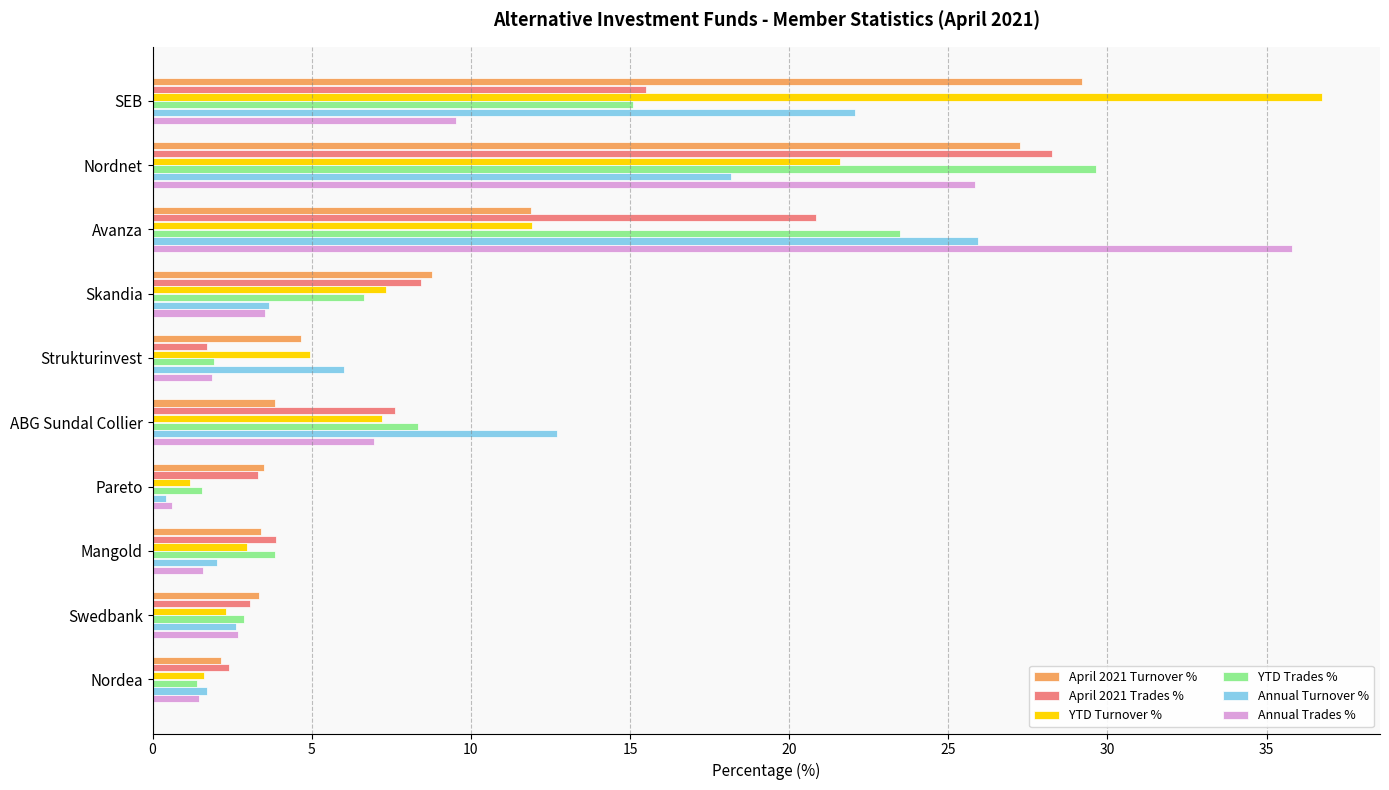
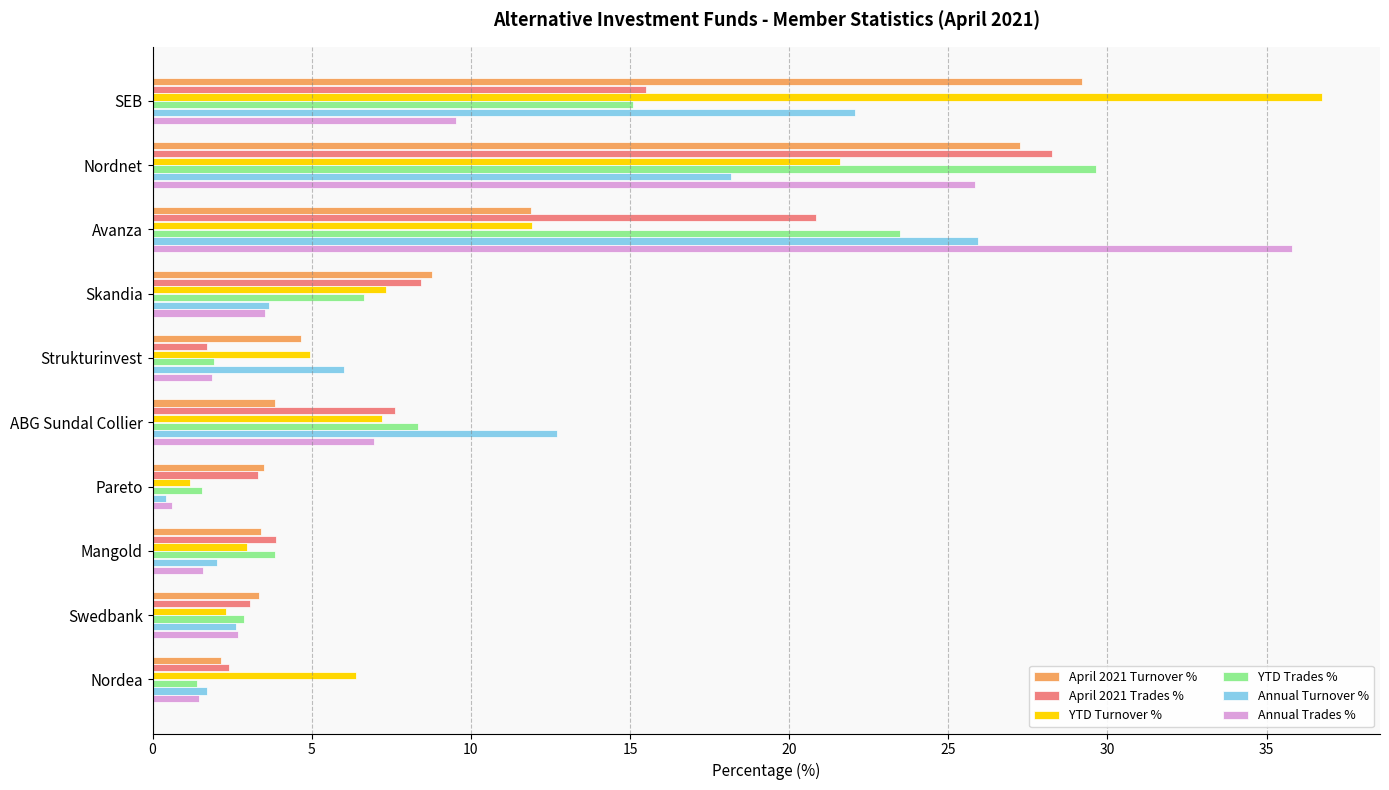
  {
    "YTD Turnover %": {
      "SEB": 36.7,
      "Nordnet": 21.6,
      "Avanza": 11.9,
      "Skandia": 7.3,
      "Strukturinvest": 4.9,
      "ABG Sundal Collier": 7.2,
      "Pareto": 1.2,
      "Mangold": 3.0,
      "Swedbank": 2.3,
-     "Nordea": 1.6
+     "Nordea": 6.4
    },
    "YTD Trades %": {
      "SEB": 15.1,
      "Nordnet": 29.6,
      "Avanza": 23.5,
      "Skandia": 6.6,
      "Strukturinvest": 1.9,
      "ABG Sundal Collier": 8.4,
      "Pareto": 1.5,
      "Mangold": 3.8,
      "Swedbank": 2.9,
      "Nordea": 1.4
    },
    "Annual Turnover %": {
      "SEB": 22.1,
      "Nordnet": 18.2,
      "Avanza": 25.9,
      "Skandia": 3.6,
      "Strukturinvest": 6.0,
      "ABG Sundal Collier": 12.7,
      "Pareto": 0.4,
      "Mangold": 2.0,
      "Swedbank": 2.6,
      "Nordea": 1.7
    },
    "Annual Trades %": {
      "SEB": 9.5,
      "Nordnet": 25.8,
      "Avanza": 35.8,
      "Skandia": 3.5,
      "Strukturinvest": 1.9,
      "ABG Sundal Collier": 7.0,
      "Pareto": 0.6,
      "Mangold": 1.6,
      "Swedbank": 2.7,
      "Nordea": 1.5
    }
  }
